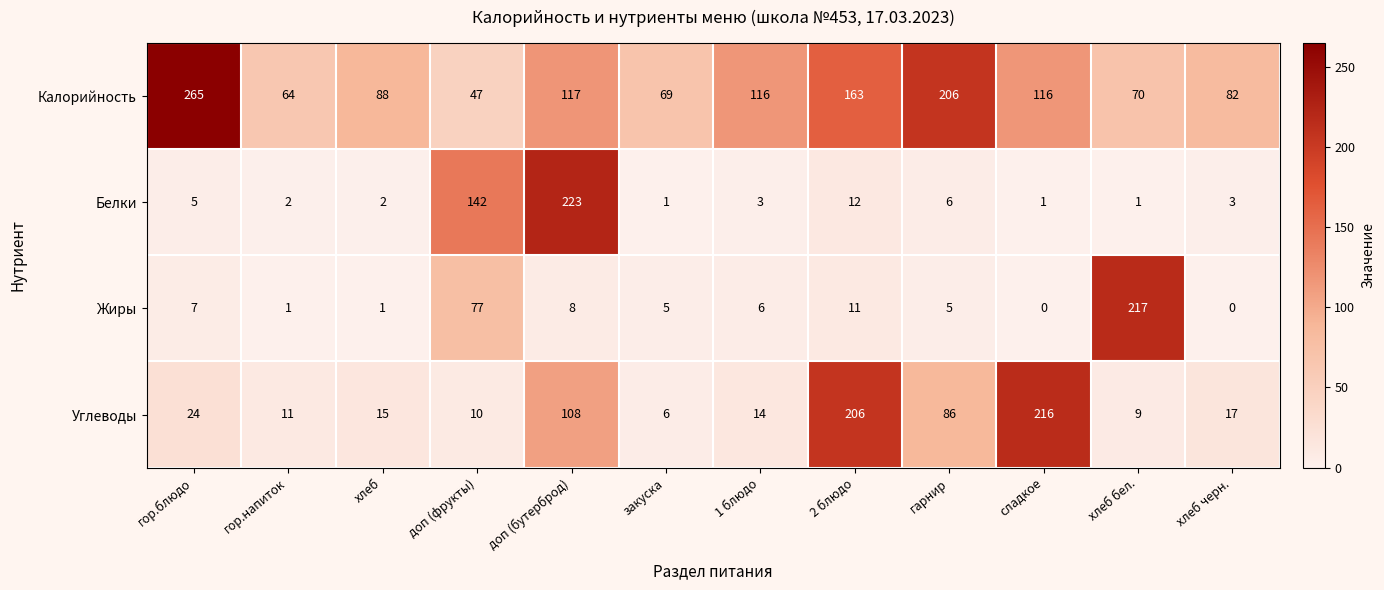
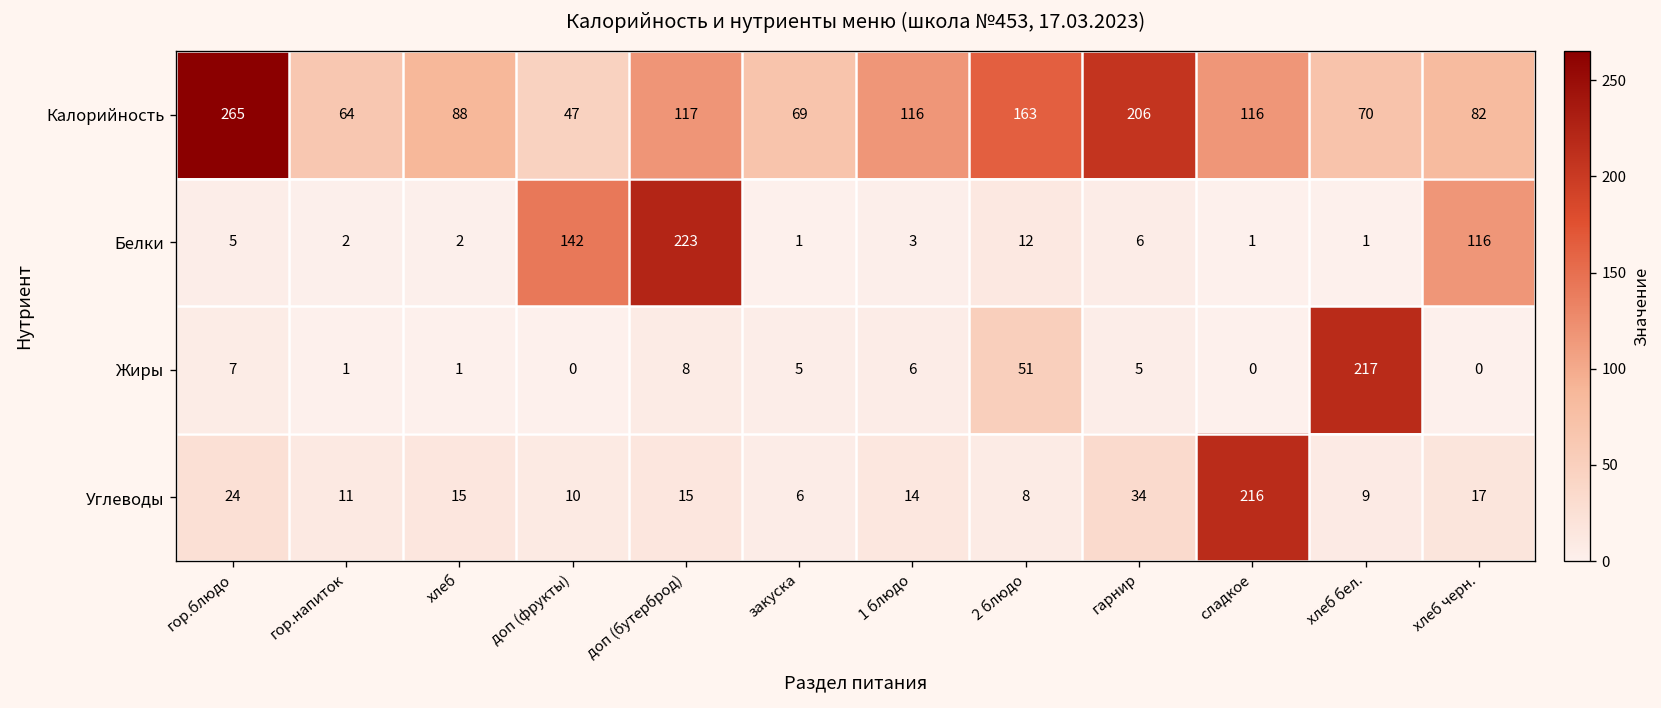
  {
    "Калорийность": {
      "гор.блюдо": 265,
      "гор.напиток": 64,
      "хлеб": 88,
      "доп (фрукты)": 47,
      "доп (бутерброд)": 117,
      "закуска": 69,
      "1 блюдо": 116,
      "2 блюдо": 163,
      "гарнир": 206,
      "сладкое": 116,
      "хлеб бел.": 70,
      "хлеб черн.": 82
    },
    "Белки": {
      "гор.блюдо": 5,
      "гор.напиток": 2,
      "хлеб": 2,
      "доп (фрукты)": 142,
      "доп (бутерброд)": 223,
      "закуска": 1,
      "1 блюдо": 3,
      "2 блюдо": 12,
      "гарнир": 6,
      "сладкое": 1,
      "хлеб бел.": 1,
-     "хлеб черн.": 3
+     "хлеб черн.": 116
    },
    "Жиры": {
      "гор.блюдо": 7,
      "гор.напиток": 1,
      "хлеб": 1,
-     "доп (фрукты)": 77,
+     "доп (фрукты)": 0,
      "доп (бутерброд)": 8,
      "закуска": 5,
      "1 блюдо": 6,
-     "2 блюдо": 11,
+     "2 блюдо": 51,
      "гарнир": 5,
      "сладкое": 0,
      "хлеб бел.": 217,
      "хлеб черн.": 0
    },
    "Углеводы": {
      "гор.блюдо": 24,
      "гор.напиток": 11,
      "хлеб": 15,
      "доп (фрукты)": 10,
-     "доп (бутерброд)": 108,
+     "доп (бутерброд)": 15,
      "закуска": 6,
      "1 блюдо": 14,
-     "2 блюдо": 206,
-     "гарнир": 86,
+     "2 блюдо": 8,
+     "гарнир": 34,
      "сладкое": 216,
      "хлеб бел.": 9,
      "хлеб черн.": 17
    }
  }
